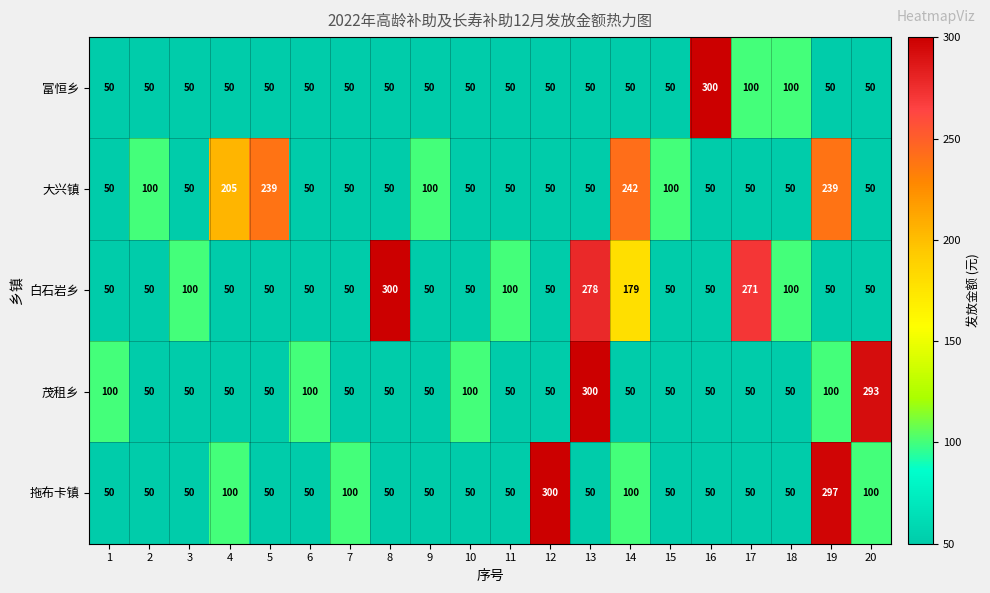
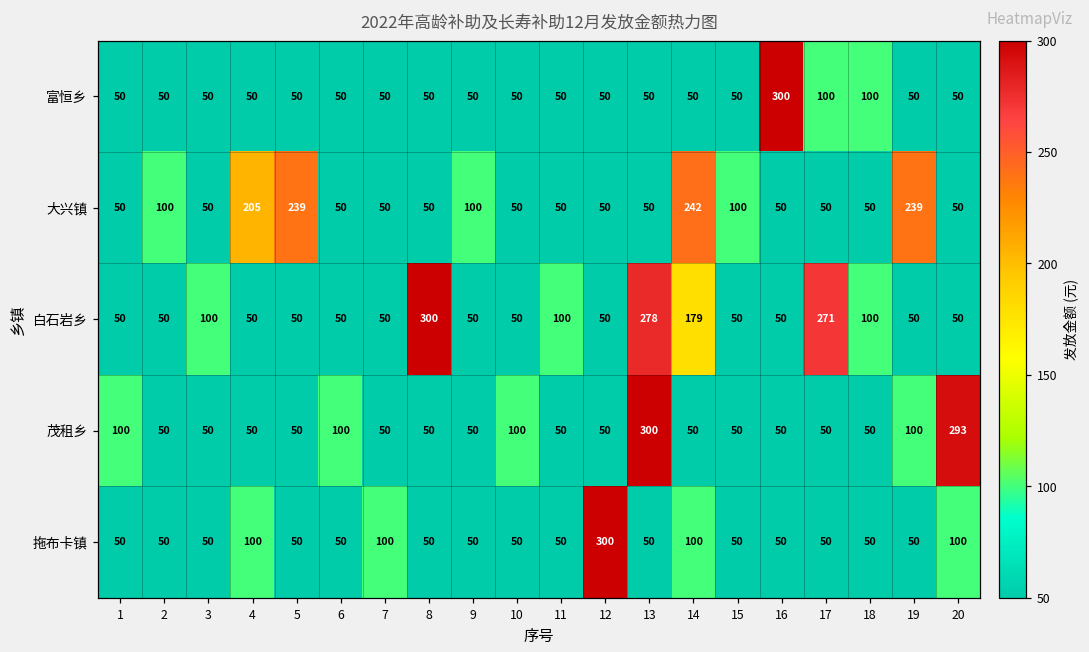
  {
    "富恒乡": {
      "1": 50,
      "2": 50,
      "3": 50,
      "4": 50,
      "5": 50,
      "6": 50,
      "7": 50,
      "8": 50,
      "9": 50,
      "10": 50,
      "11": 50,
      "12": 50,
      "13": 50,
      "14": 50,
      "15": 50,
      "16": 300,
      "17": 100,
      "18": 100,
      "19": 50,
      "20": 50
    },
    "大兴镇": {
      "1": 50,
      "2": 100,
      "3": 50,
      "4": 205,
      "5": 239,
      "6": 50,
      "7": 50,
      "8": 50,
      "9": 100,
      "10": 50,
      "11": 50,
      "12": 50,
      "13": 50,
      "14": 242,
      "15": 100,
      "16": 50,
      "17": 50,
      "18": 50,
      "19": 239,
      "20": 50
    },
    "白石岩乡": {
      "1": 50,
      "2": 50,
      "3": 100,
      "4": 50,
      "5": 50,
      "6": 50,
      "7": 50,
      "8": 300,
      "9": 50,
      "10": 50,
      "11": 100,
      "12": 50,
      "13": 278,
      "14": 179,
      "15": 50,
      "16": 50,
      "17": 271,
      "18": 100,
      "19": 50,
      "20": 50
    },
    "茂租乡": {
      "1": 100,
      "2": 50,
      "3": 50,
      "4": 50,
      "5": 50,
      "6": 100,
      "7": 50,
      "8": 50,
      "9": 50,
      "10": 100,
      "11": 50,
      "12": 50,
      "13": 300,
      "14": 50,
      "15": 50,
      "16": 50,
      "17": 50,
      "18": 50,
      "19": 100,
      "20": 293
    },
    "拖布卡镇": {
      "1": 50,
      "2": 50,
      "3": 50,
      "4": 100,
      "5": 50,
      "6": 50,
      "7": 100,
      "8": 50,
      "9": 50,
      "10": 50,
      "11": 50,
      "12": 300,
      "13": 50,
      "14": 100,
      "15": 50,
      "16": 50,
      "17": 50,
      "18": 50,
-     "19": 297,
+     "19": 50,
      "20": 100
    }
  }
